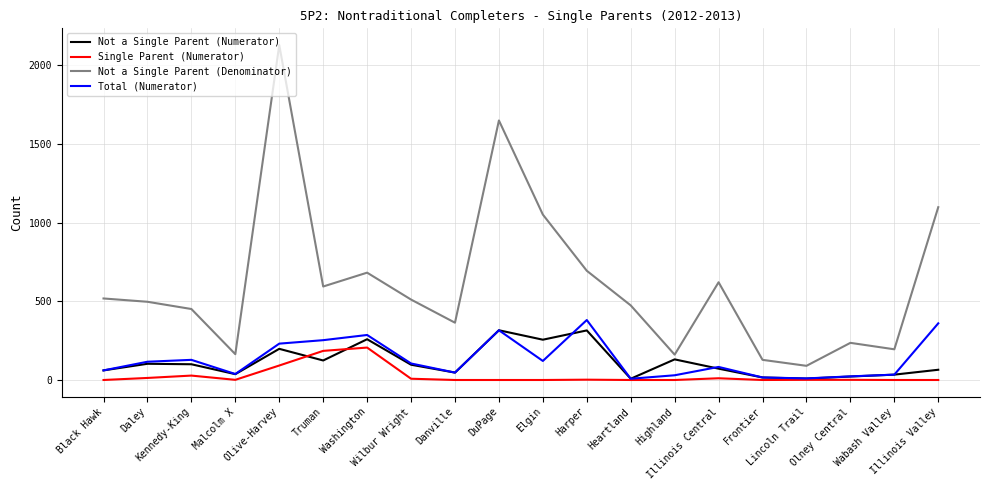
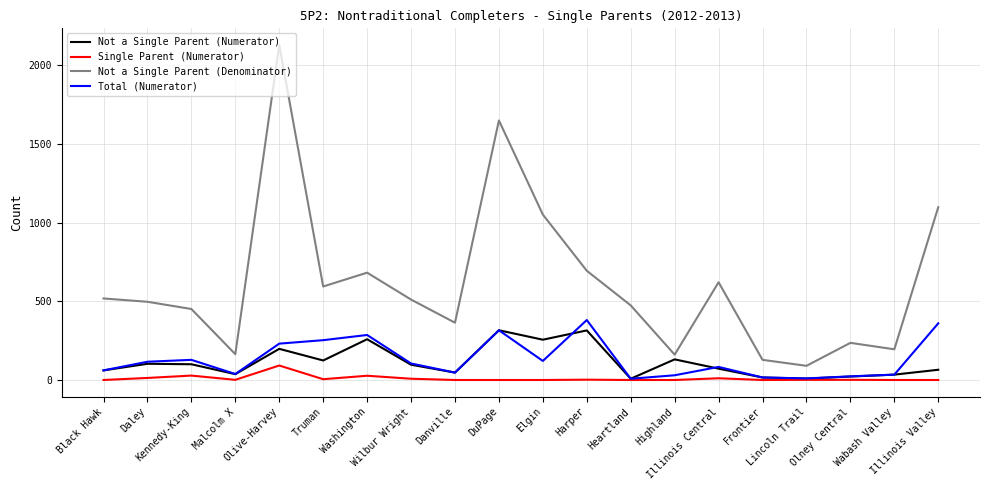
  {
    "Not a Single Parent (Numerator)": {
      "Kennedy-King": 100,
      "Olive-Harvey": 200,
      "Truman": 120,
      "Washington": 260,
      "Elgin": 260,
      "Harper": 320,
      "Highland": 130,
      "Illinois Valley": 70
    },
    "Single Parent (Numerator)": {
      "Black Hawk": 0,
      "Daley": 10,
      "Kennedy-King": 30,
      "Malcolm X": 0,
      "Olive-Harvey": 90,
-     "Truman": 190,
-     "Washington": 210,
+     "Truman": 10,
+     "Washington": 30,
      "Wilbur Wright": 10,
      "Danville": 0,
      "DuPage": 0,
      "Elgin": 0,
      "Harper": 0,
      "Highland": 0,
      "Illinois Central": 10,
      "Olney Central": 0,
      "Wabash Valley": 0,
      "Illinois Valley": 0
    },
    "Not a Single Parent (Denominator)": {
      "Black Hawk": 520,
      "Daley": 500,
      "Kennedy-King": 450,
      "Malcolm X": 160,
      "Truman": 590,
      "Washington": 680,
      "Wilbur Wright": 510,
      "Danville": 360,
      "DuPage": 1650,
      "Elgin": 1050,
      "Harper": 690,
      "Heartland": 470,
      "Highland": 160,
      "Illinois Central": 620,
      "Frontier": 130,
      "Lincoln Trail": 90,
      "Olney Central": 240,
      "Wabash Valley": 200,
      "Illinois Valley": 1100
    },
    "Total (Numerator)": {
      "Kennedy-King": 130,
      "Olive-Harvey": 230,
      "Truman": 250,
      "Washington": 290,
      "Elgin": 120,
      "Harper": 380,
      "Highland": 30,
      "Illinois Valley": 360
    }
  }
